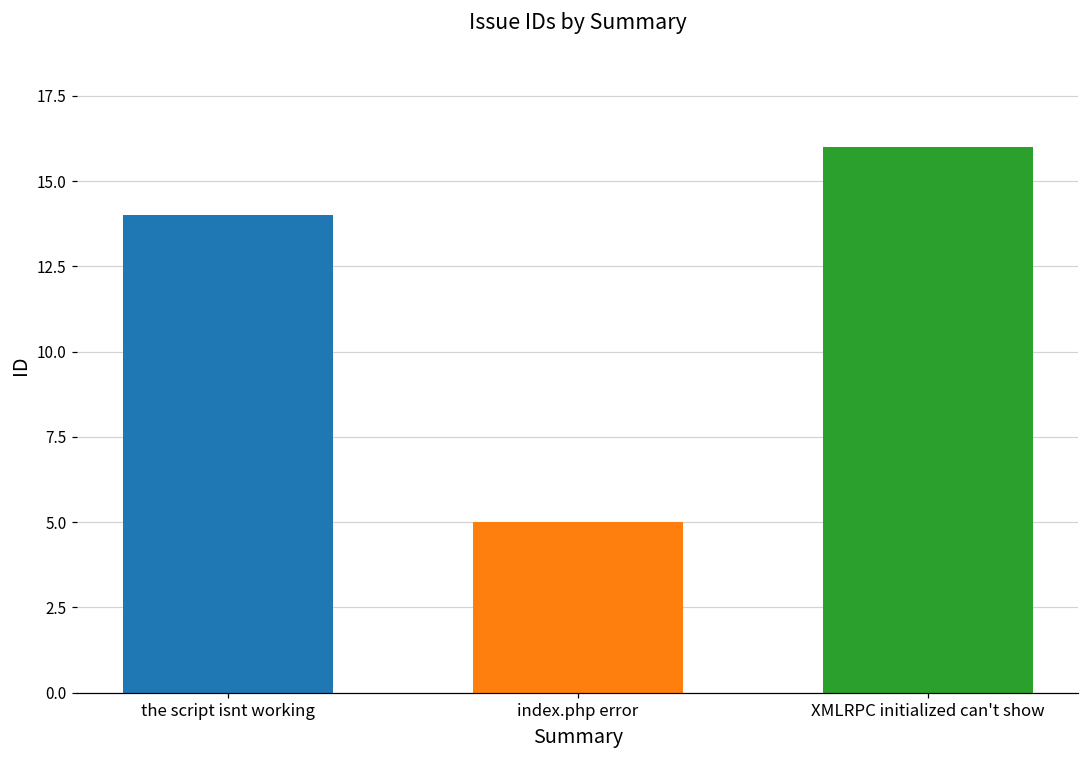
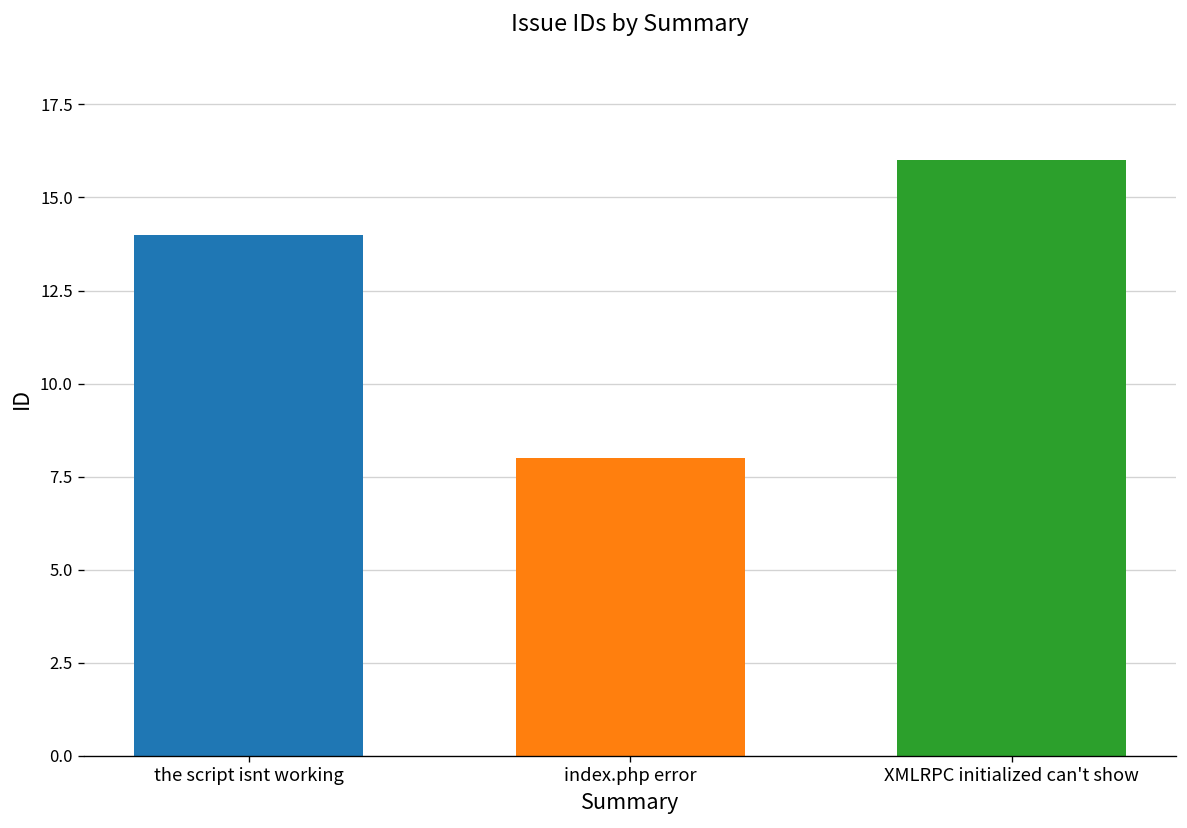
  {
    "the script isnt working": 14,
-   "index.php error": 5,
+   "index.php error": 8,
    "XMLRPC initialized can't show": 16
  }
